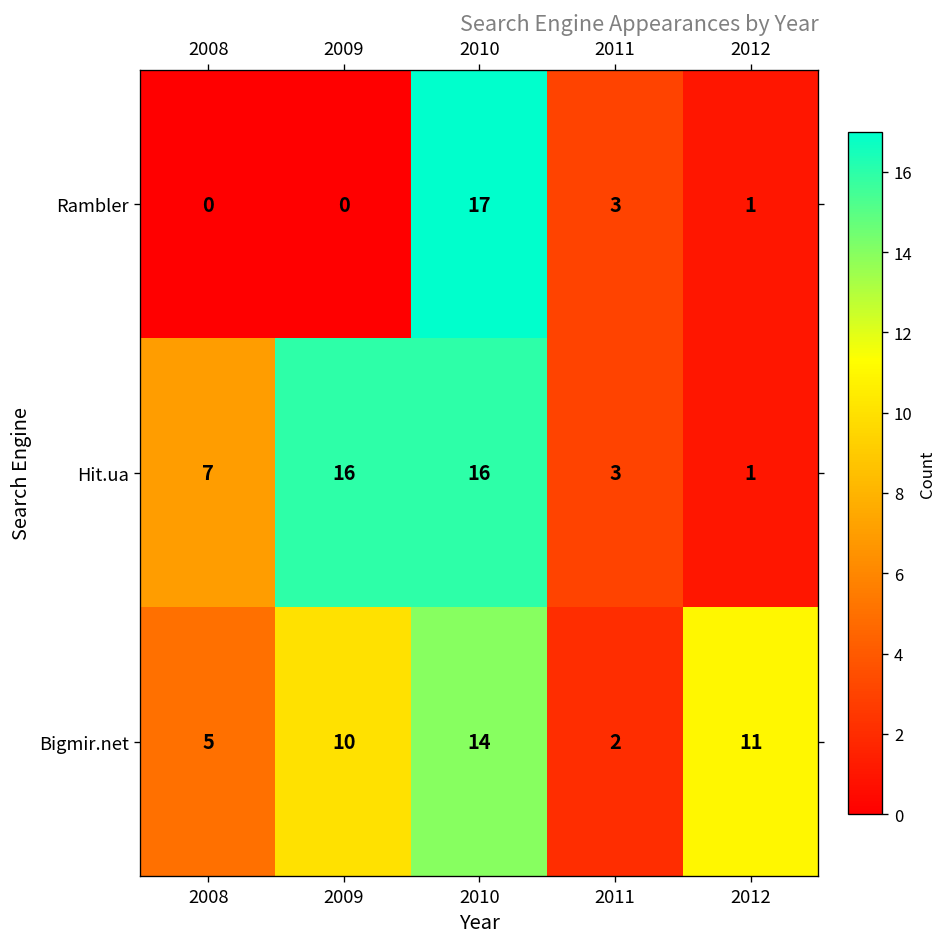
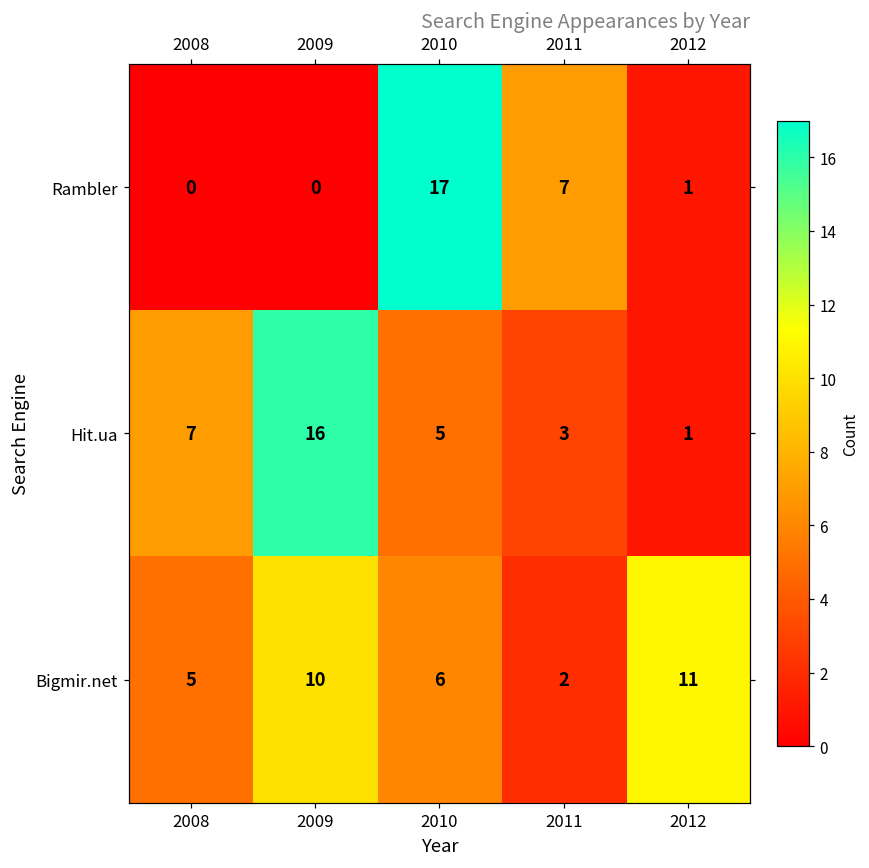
  {
    "Rambler": {
      "2008": 0,
      "2009": 0,
      "2010": 17,
-     "2011": 3,
+     "2011": 7,
      "2012": 1
    },
    "Hit.ua": {
      "2008": 7,
      "2009": 16,
-     "2010": 16,
+     "2010": 5,
      "2011": 3,
      "2012": 1
    },
    "Bigmir.net": {
      "2008": 5,
      "2009": 10,
-     "2010": 14,
+     "2010": 6,
      "2011": 2,
      "2012": 11
    }
  }
